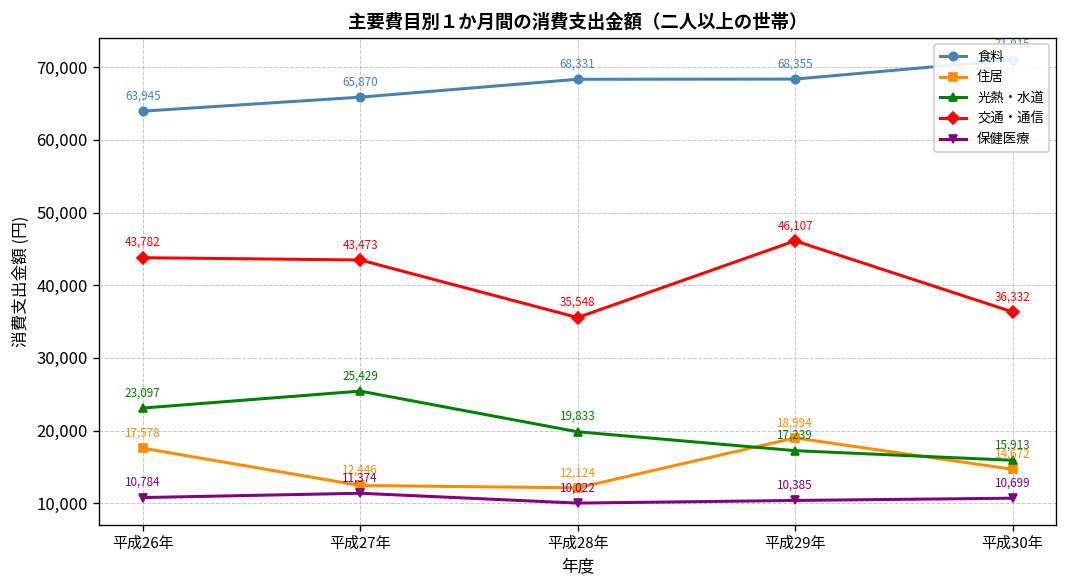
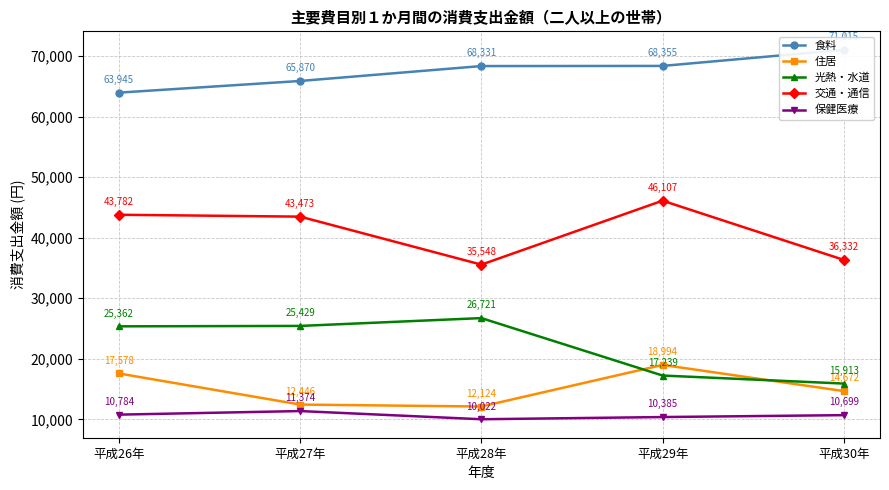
  {
    "食料": {
      "平成26年": "63,945",
      "平成27年": "65,870",
      "平成28年": "68,331",
      "平成29年": "68,355"
    },
    "住居": {
      "平成26年": "17,578",
      "平成28年": "12,124",
      "平成29年": "18,994"
    },
    "光熱・水道": {
-     "平成26年": "23,097",
+     "平成26年": "25,362",
      "平成27年": "25,429",
-     "平成28年": "19,833"
+     "平成28年": "26,721"
    },
    "交通・通信": {
      "平成26年": "43,782",
      "平成27年": "43,473",
      "平成28年": "35,548",
      "平成29年": "46,107",
      "平成30年": "36,332"
    },
    "保健医療": {
      "平成26年": "10,784",
      "平成29年": "10,385",
      "平成30年": "10,699"
    }
  }
